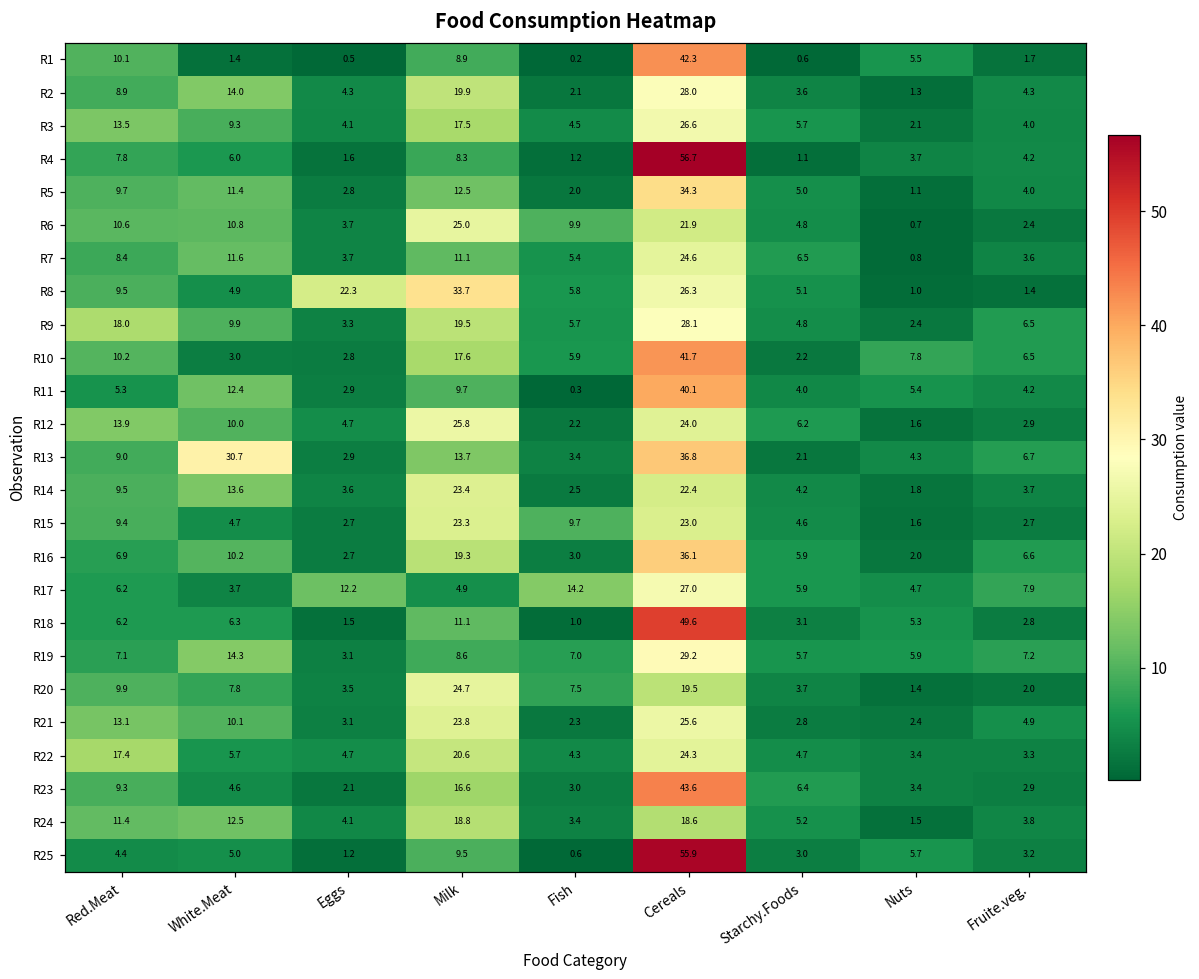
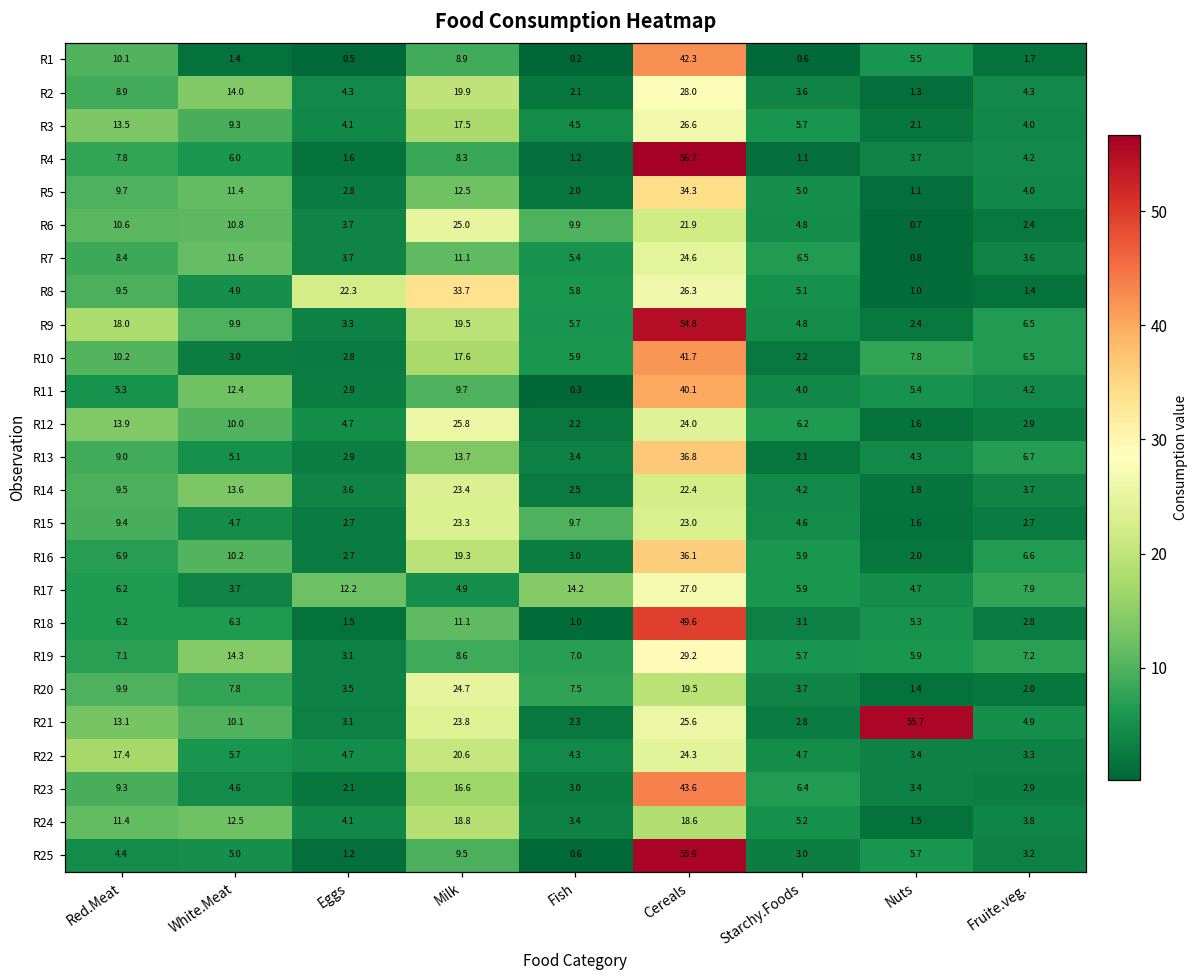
  {
    "R9": {
      "Red.Meat": 18.0,
      "White.Meat": 9.9,
      "Eggs": 3.3,
      "Milk": 19.5,
      "Fish": 5.7,
-     "Cereals": 28.1,
+     "Cereals": 54.8,
      "Starchy.Foods": 4.8,
      "Nuts": 2.4,
      "Fruite.veg.": 6.5
    },
    "R13": {
      "Red.Meat": 9.0,
-     "White.Meat": 30.7,
+     "White.Meat": 5.1,
      "Eggs": 2.9,
      "Milk": 13.7,
      "Fish": 3.4,
      "Cereals": 36.8,
      "Starchy.Foods": 2.1,
      "Nuts": 4.3,
      "Fruite.veg.": 6.7
    },
    "R21": {
      "Red.Meat": 13.1,
      "White.Meat": 10.1,
      "Eggs": 3.1,
      "Milk": 23.8,
      "Fish": 2.3,
      "Cereals": 25.6,
      "Starchy.Foods": 2.8,
-     "Nuts": 2.4,
+     "Nuts": 55.7,
      "Fruite.veg.": 4.9
    }
  }
